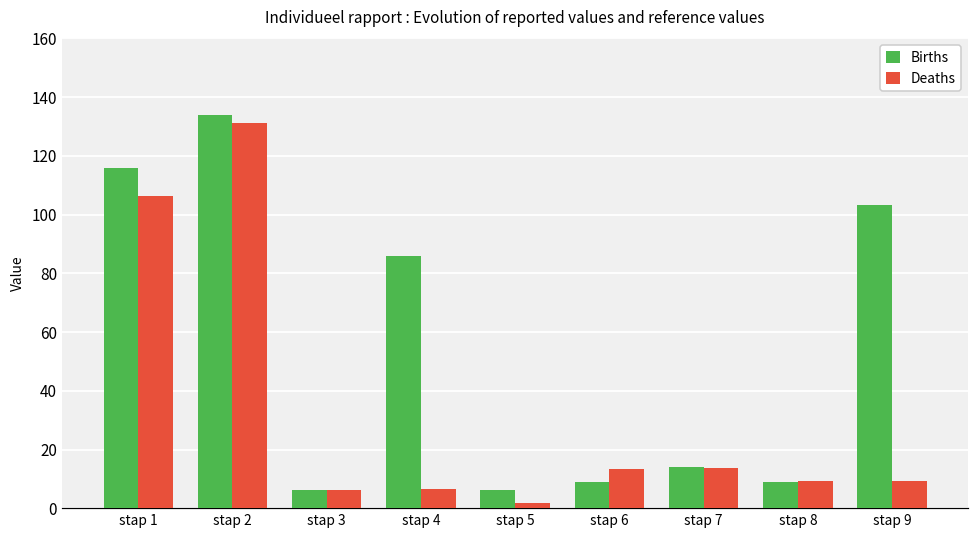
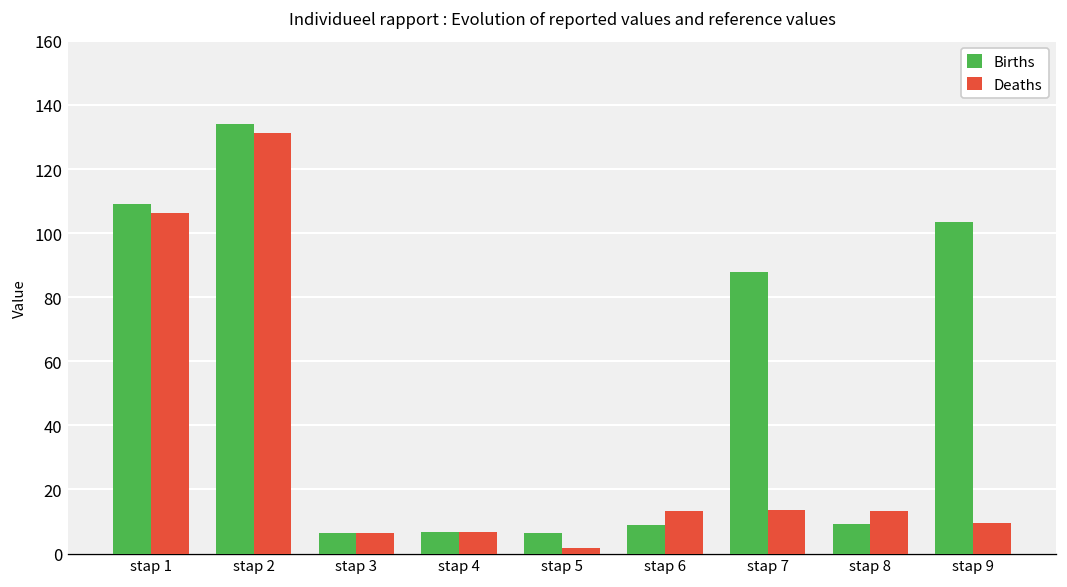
  {
    "Births": {
-     "stap 1": 116,
+     "stap 1": 109,
      "stap 2": 134,
      "stap 3": 6,
-     "stap 4": 86,
+     "stap 4": 7,
      "stap 5": 6,
      "stap 6": 9,
-     "stap 7": 14,
+     "stap 7": 88,
      "stap 8": 9,
      "stap 9": 103
    },
    "Deaths": {
      "stap 1": 106,
      "stap 2": 131,
      "stap 3": 6,
      "stap 4": 7,
      "stap 5": 2,
      "stap 6": 13,
      "stap 7": 14,
-     "stap 8": 9,
+     "stap 8": 13,
      "stap 9": 9
    }
  }
